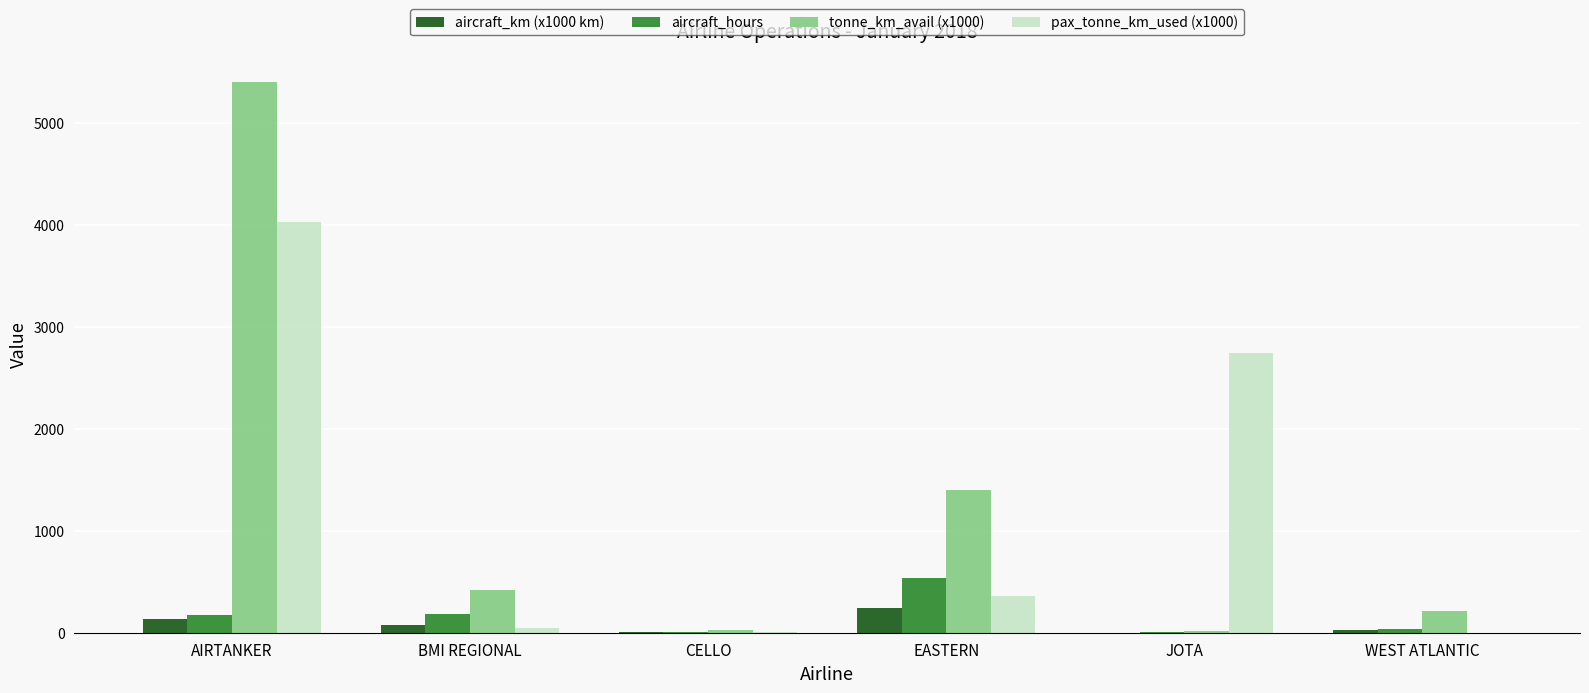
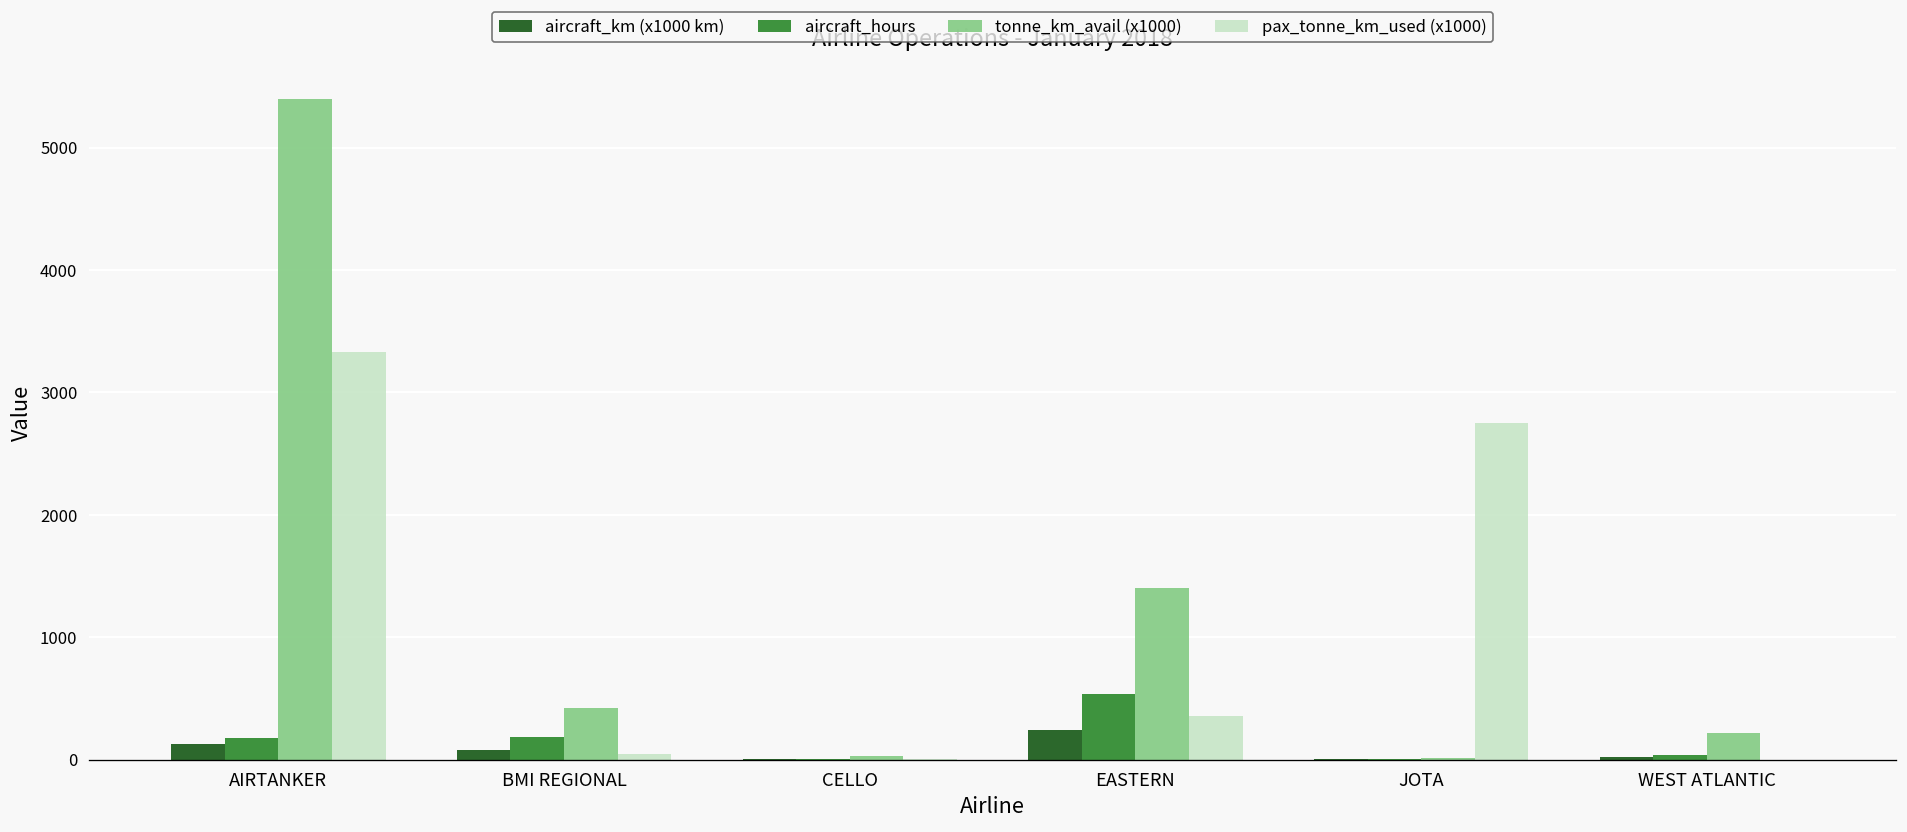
  {
    "tonne_km_avail (x1000)": {
      "AIRTANKER": 5400,
      "BMI REGIONAL": 420,
      "CELLO": 30,
      "EASTERN": 1400,
      "WEST ATLANTIC": 220
    },
    "pax_tonne_km_used (x1000)": {
-     "AIRTANKER": 4020,
+     "AIRTANKER": 3330,
      "BMI REGIONAL": 50,
      "EASTERN": 360,
      "JOTA": 2750,
      "WEST ATLANTIC": 0
    }
  }
